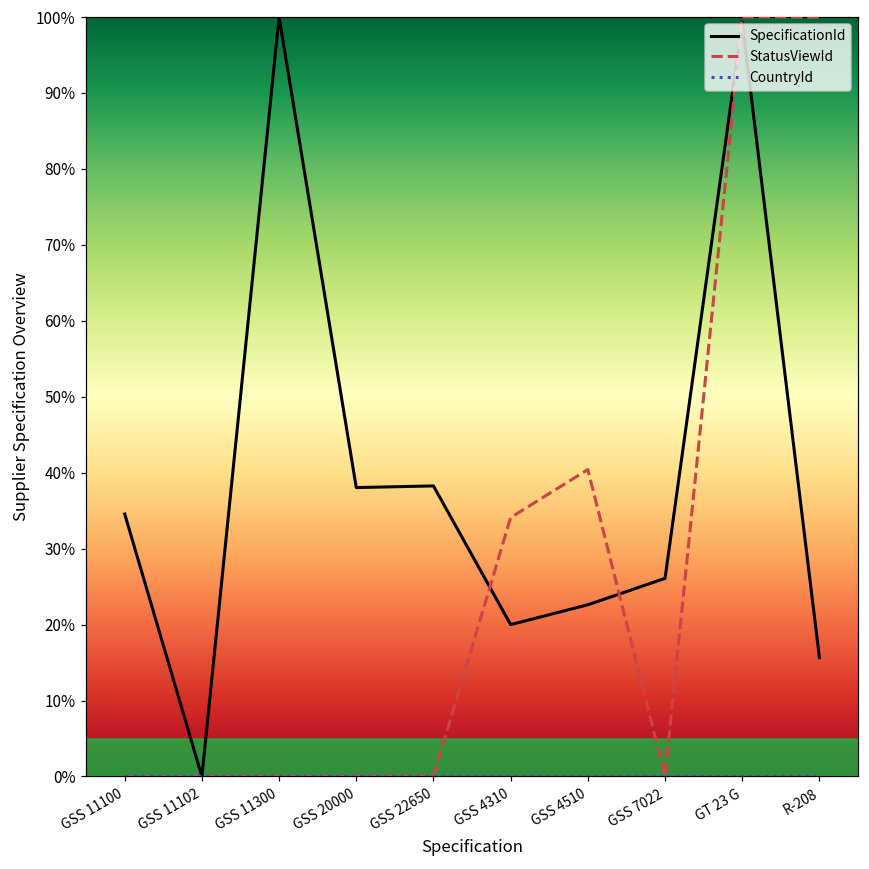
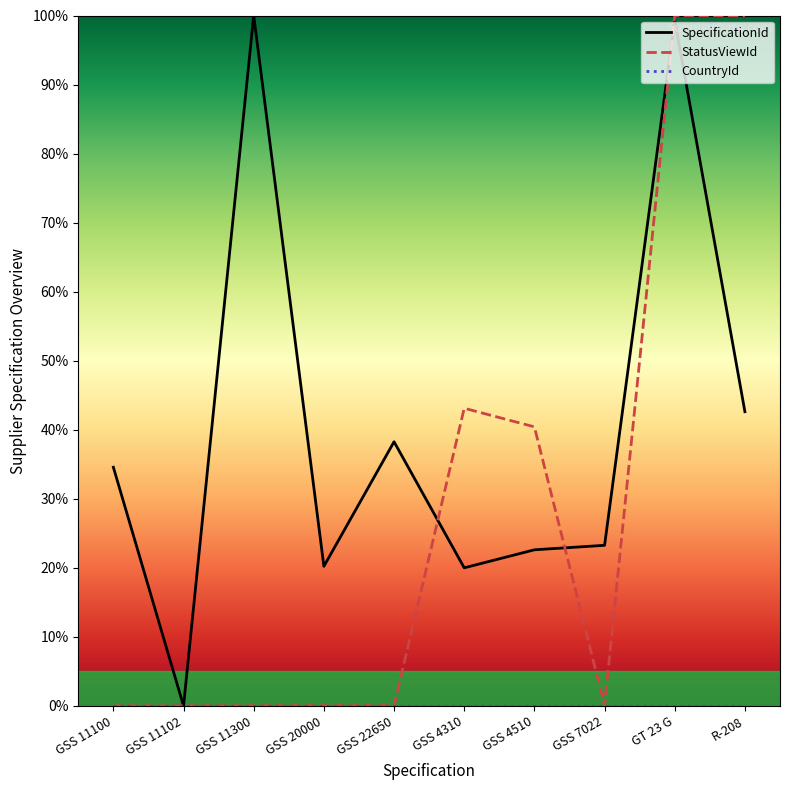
  {
    "SpecificationId": {
      "GSS 11100": "35%",
      "GSS 11300": "100%",
-     "GSS 20000": "38%",
+     "GSS 20000": "20%",
      "GSS 22650": "38%",
      "GSS 4310": "20%",
      "GSS 4510": "23%",
-     "GSS 7022": "26%",
+     "GSS 7022": "23%",
      "GT 23 G": "99%",
-     "R-208": "16%"
+     "R-208": "43%"
    },
    "StatusViewId": {
-     "GSS 4310": "34%",
+     "GSS 4310": "43%",
      "GSS 4510": "40%",
      "GT 23 G": "100%",
      "R-208": "100%"
    }
  }
